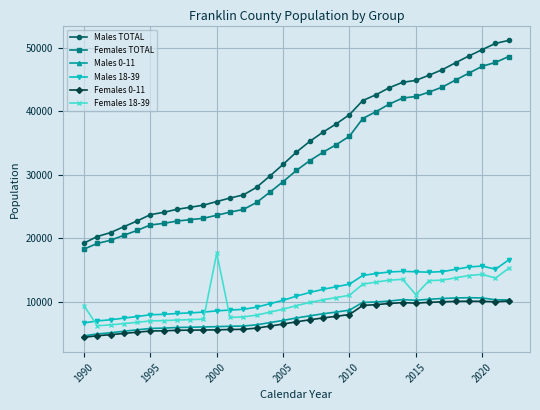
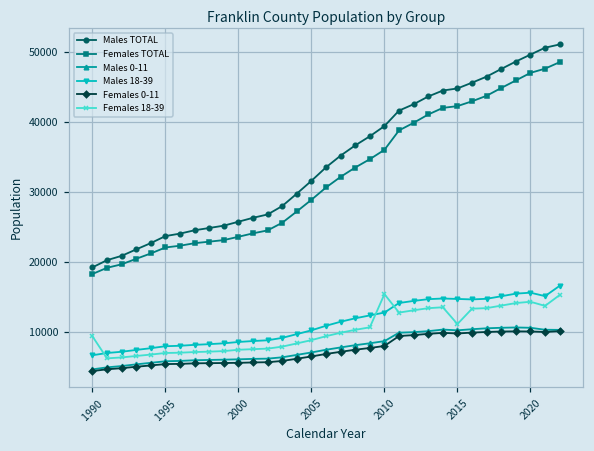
  {
    "Females 18-39": {
      "1990": 9000,
      "1995": 7000,
-     "2000": 18000,
+     "2000": 7000,
      "2005": 9000,
-     "2010": 11000,
+     "2010": 15000,
      "2015": 11000,
      "2020": 14000
    }
  }
